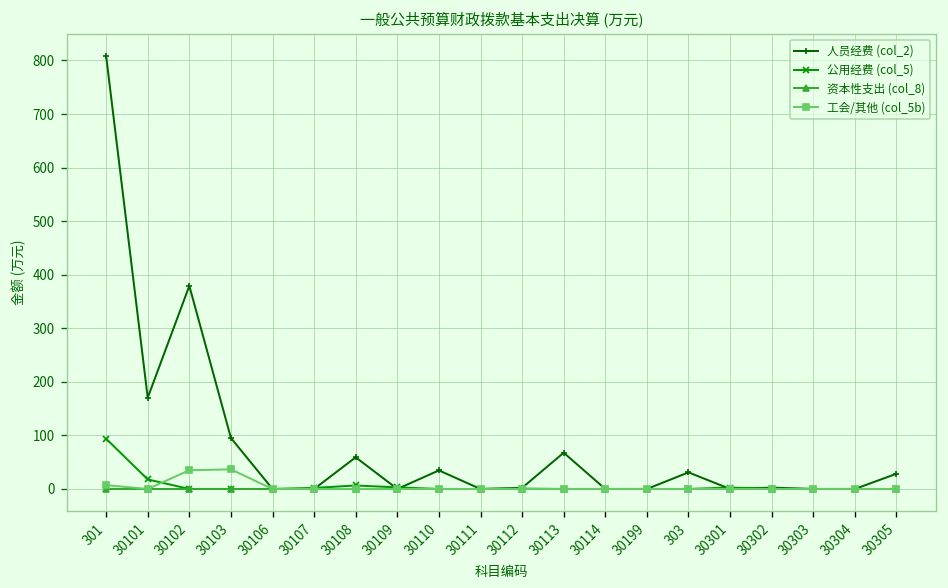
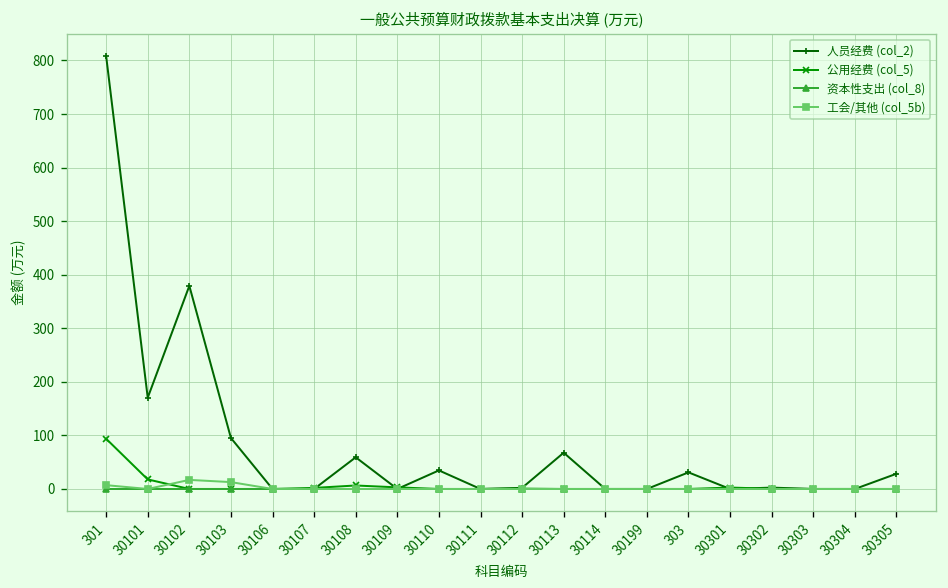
  {
    "资本性支出 (col_8)": {
      "301": 0
    },
    "工会/其他 (col_5b)": {
      "301": 10,
-     "30102": 30,
-     "30103": 40
+     "30102": 20,
+     "30103": 10
    }
  }
